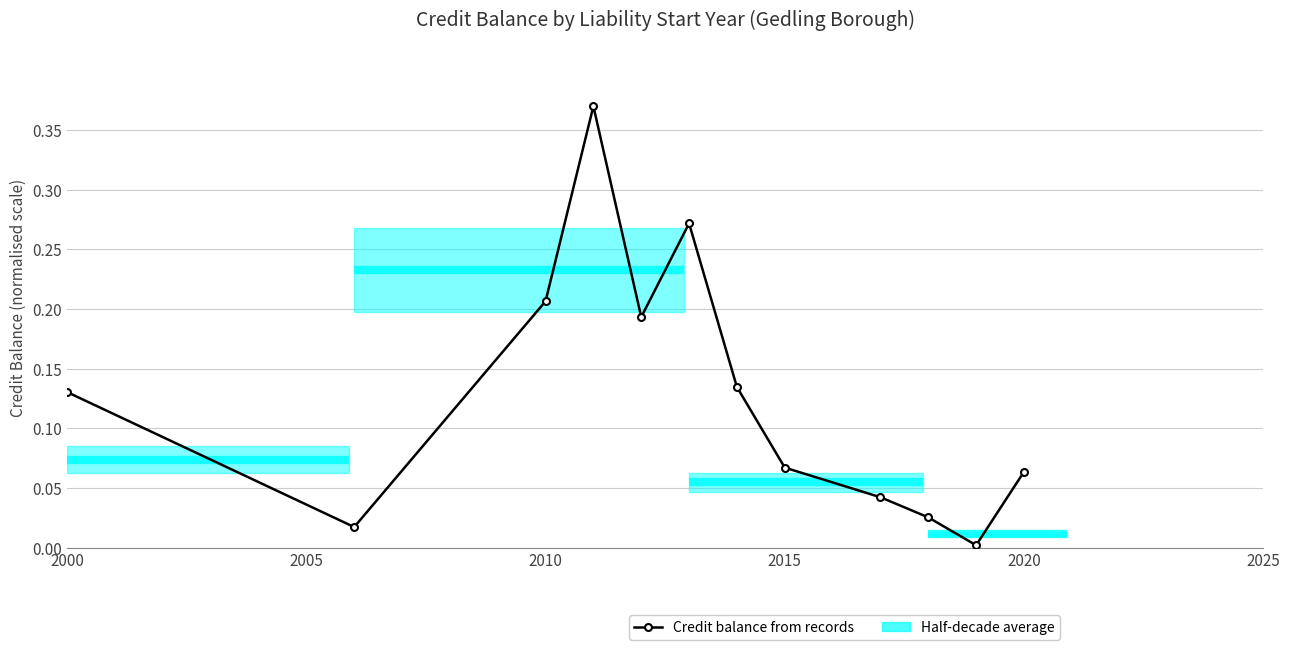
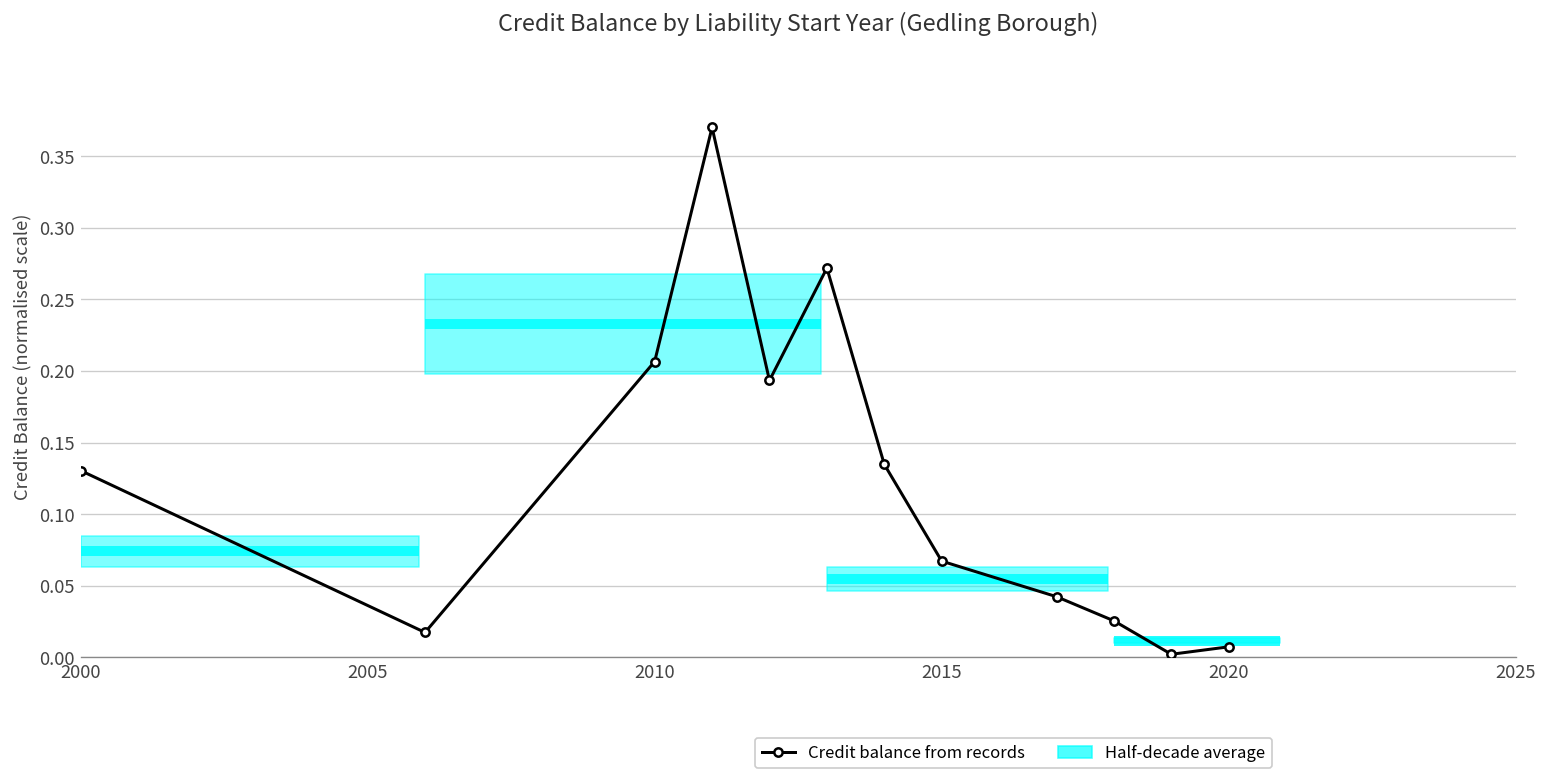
  {
    "Credit balance from records": {
      "2000": 0.130,
      "2010": 0.207,
      "2015": 0.067,
-     "2020": 0.064
+     "2020": 0.007
    }
  }
